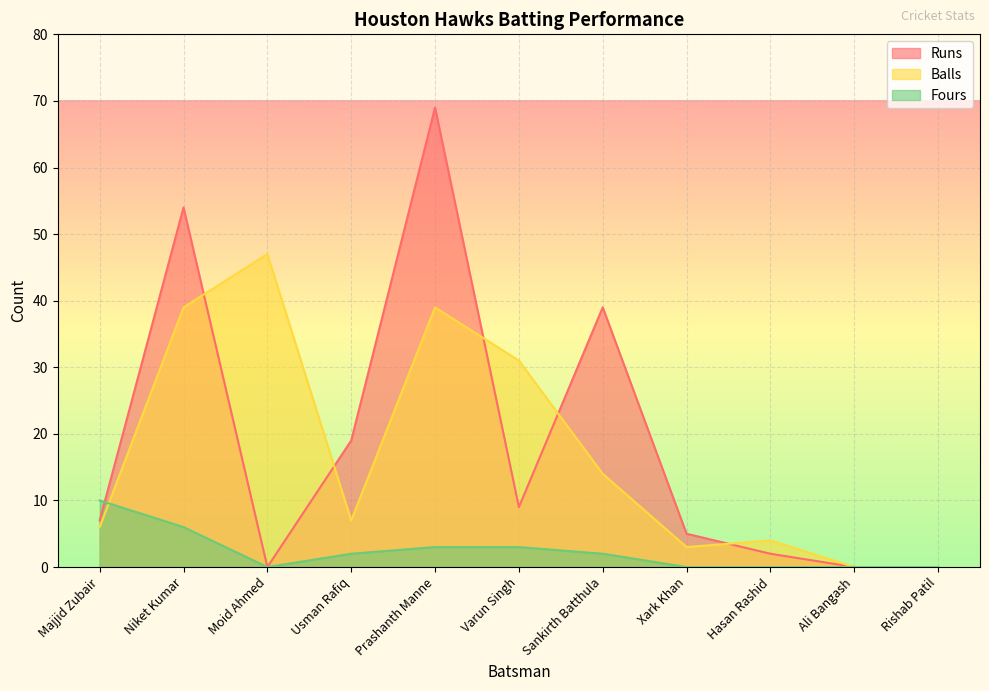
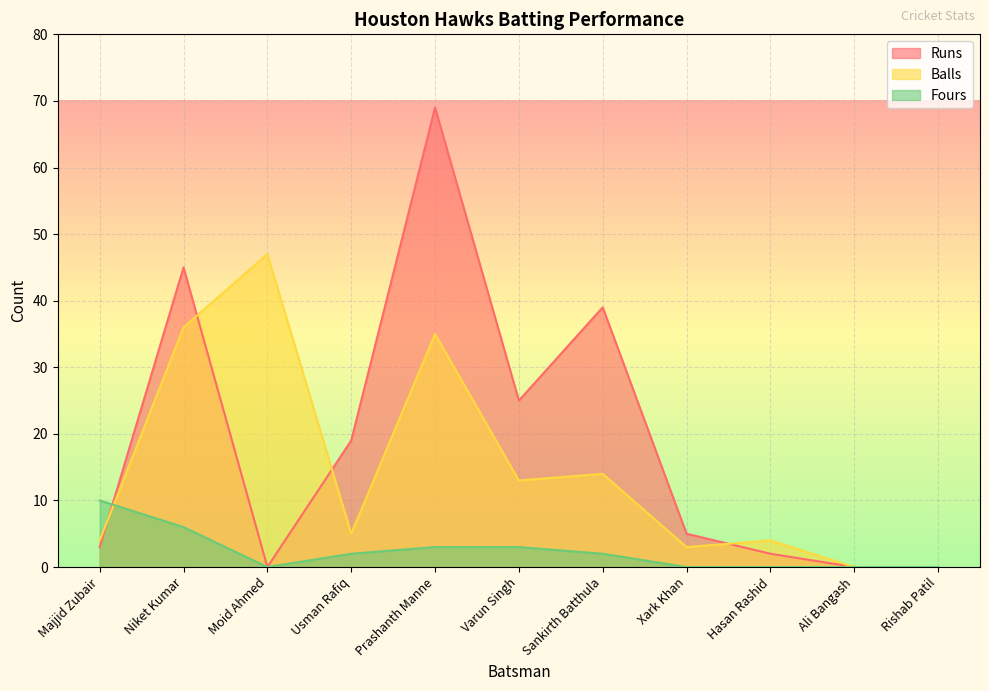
  {
    "Runs": {
-     "Majjid Zubair": 7,
-     "Niket Kumar": 54,
+     "Majjid Zubair": 3,
+     "Niket Kumar": 45,
      "Usman Rafiq": 19,
      "Prashanth Manne": 69,
-     "Varun Singh": 9,
+     "Varun Singh": 25,
      "Sankirth Batthula": 39,
      "Xark Khan": 5,
      "Hasan Rashid": 2
    },
    "Balls": {
-     "Majjid Zubair": 6,
-     "Niket Kumar": 39,
+     "Majjid Zubair": 4,
+     "Niket Kumar": 36,
      "Moid Ahmed": 47,
-     "Usman Rafiq": 7,
-     "Prashanth Manne": 39,
-     "Varun Singh": 31,
+     "Usman Rafiq": 5,
+     "Prashanth Manne": 35,
+     "Varun Singh": 13,
      "Sankirth Batthula": 14,
      "Xark Khan": 3,
      "Hasan Rashid": 4
    },
    "Fours": {
      "Majjid Zubair": 10,
      "Niket Kumar": 6,
      "Usman Rafiq": 2,
      "Prashanth Manne": 3,
      "Varun Singh": 3,
      "Sankirth Batthula": 2,
      "Xark Khan": 0,
      "Hasan Rashid": 0
    }
  }
